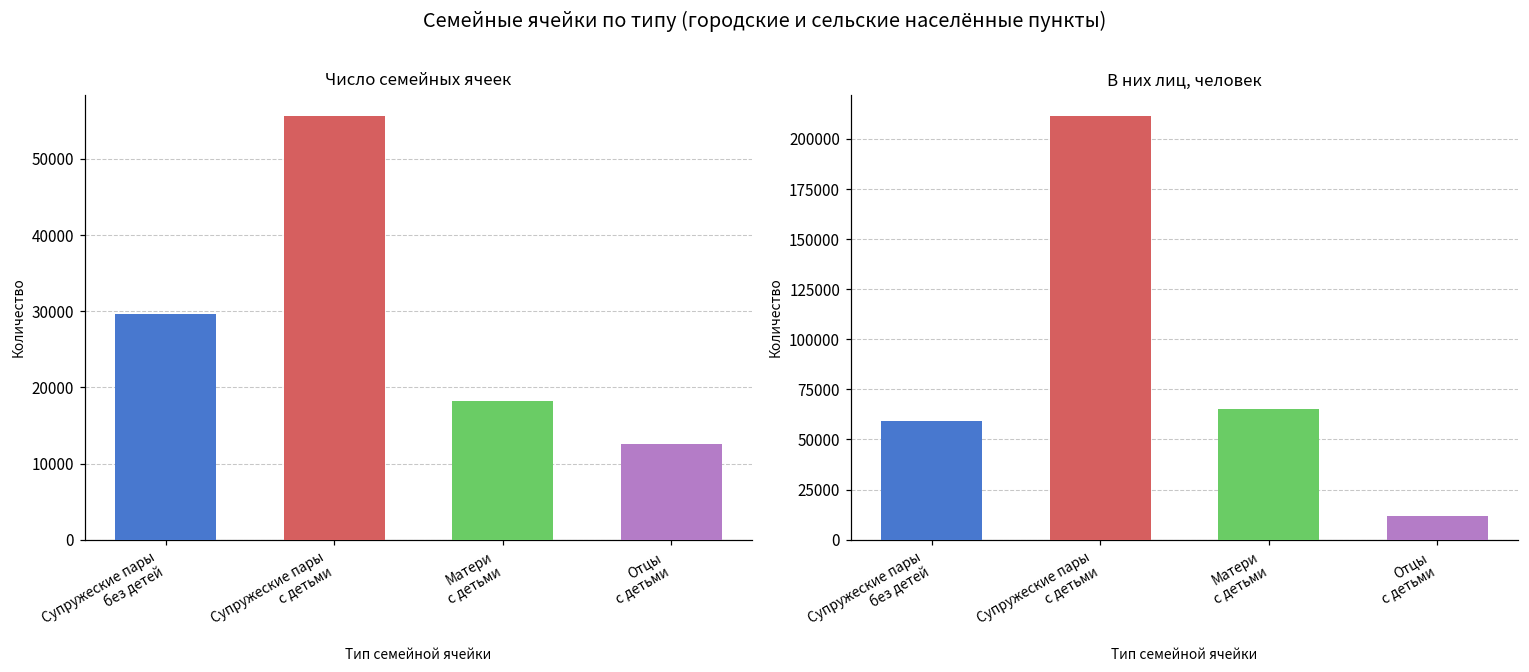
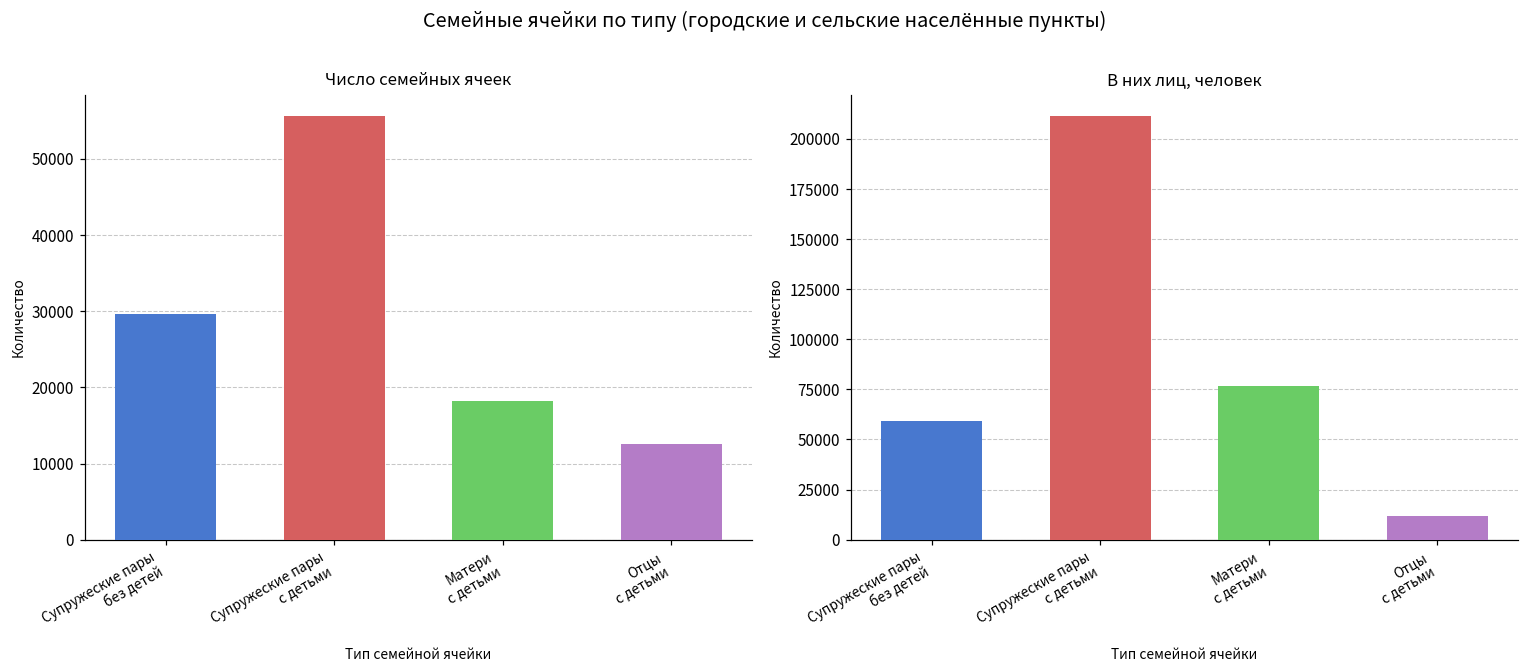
  {
    "Число семейных ячеек": {
      "Супружеские пары без детей": 30000,
      "Супружеские пары с детьми": 56000,
      "Матери с детьми": 18000,
      "Отцы с детьми": 13000
    },
    "В них лиц, человек": {
      "Супружеские пары без детей": 59000,
      "Супружеские пары с детьми": 212000,
-     "Матери с детьми": 65000,
+     "Матери с детьми": 77000,
      "Отцы с детьми": 12000
    }
  }
